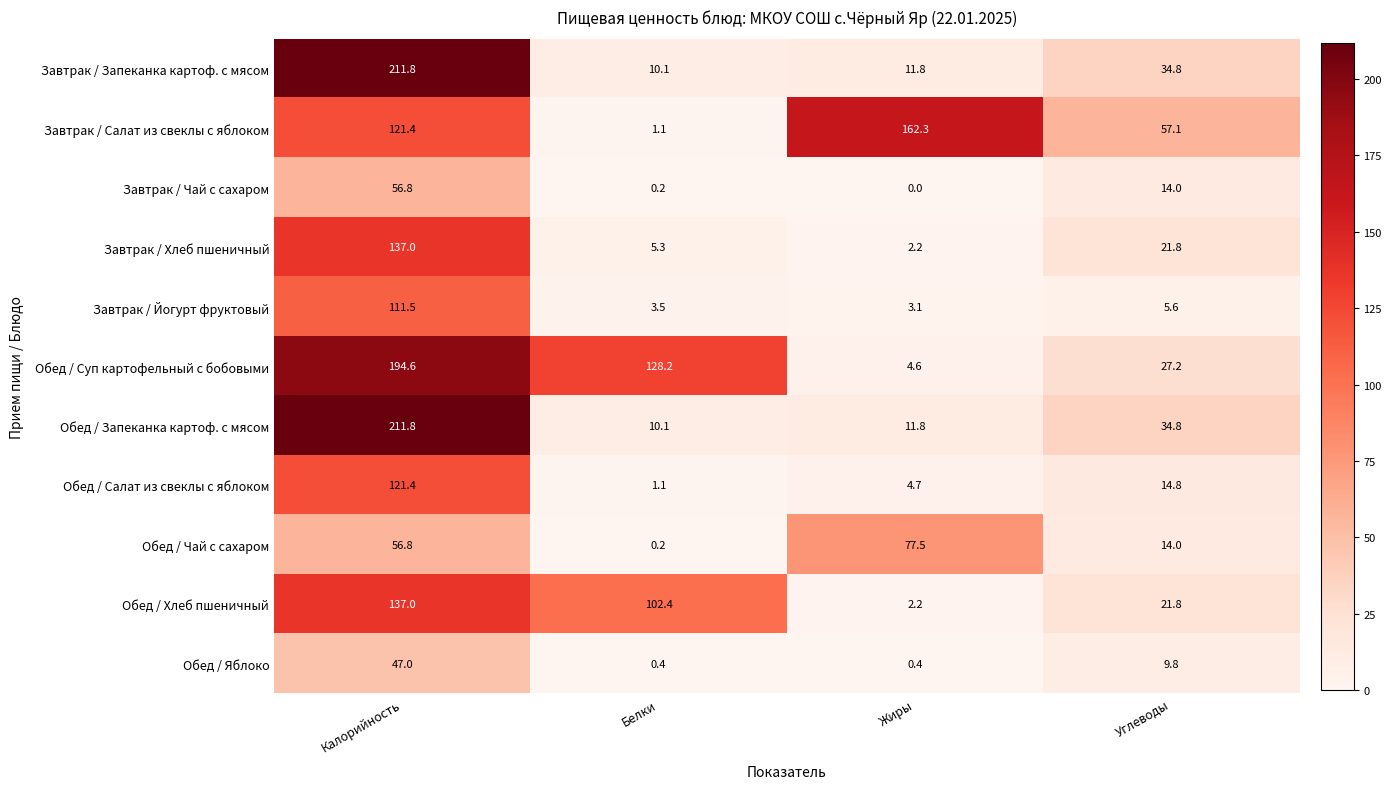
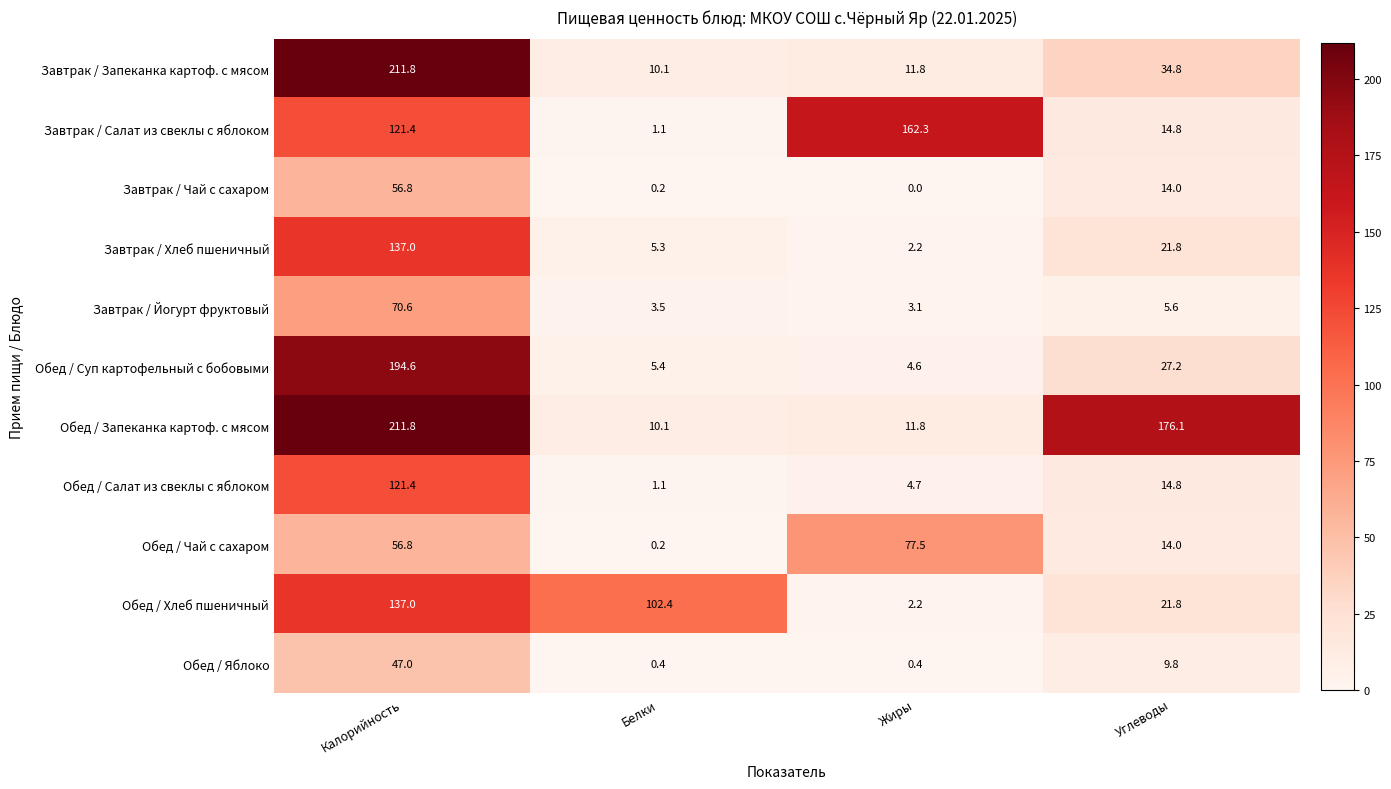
  {
    "Завтрак / Запеканка картоф. с мясом": {
      "Калорийность": 211.8,
      "Белки": 10.1,
      "Жиры": 11.8,
      "Углеводы": 34.8
    },
    "Завтрак / Салат из свеклы с яблоком": {
      "Калорийность": 121.4,
      "Белки": 1.1,
      "Жиры": 162.3,
-     "Углеводы": 57.1
+     "Углеводы": 14.8
    },
    "Завтрак / Чай с сахаром": {
      "Калорийность": 56.8,
      "Белки": 0.2,
      "Жиры": 0.0,
      "Углеводы": 14.0
    },
    "Завтрак / Хлеб пшеничный": {
      "Калорийность": 137.0,
      "Белки": 5.3,
      "Жиры": 2.2,
      "Углеводы": 21.8
    },
    "Завтрак / Йогурт фруктовый": {
-     "Калорийность": 111.5,
+     "Калорийность": 70.6,
      "Белки": 3.5,
      "Жиры": 3.1,
      "Углеводы": 5.6
    },
    "Обед / Суп картофельный с бобовыми": {
      "Калорийность": 194.6,
-     "Белки": 128.2,
+     "Белки": 5.4,
      "Жиры": 4.6,
      "Углеводы": 27.2
    },
    "Обед / Запеканка картоф. с мясом": {
      "Калорийность": 211.8,
      "Белки": 10.1,
      "Жиры": 11.8,
-     "Углеводы": 34.8
+     "Углеводы": 176.1
    },
    "Обед / Салат из свеклы с яблоком": {
      "Калорийность": 121.4,
      "Белки": 1.1,
      "Жиры": 4.7,
      "Углеводы": 14.8
    },
    "Обед / Чай с сахаром": {
      "Калорийность": 56.8,
      "Белки": 0.2,
      "Жиры": 77.5,
      "Углеводы": 14.0
    },
    "Обед / Хлеб пшеничный": {
      "Калорийность": 137.0,
      "Белки": 102.4,
      "Жиры": 2.2,
      "Углеводы": 21.8
    },
    "Обед / Яблоко": {
      "Калорийность": 47.0,
      "Белки": 0.4,
      "Жиры": 0.4,
      "Углеводы": 9.8
    }
  }
